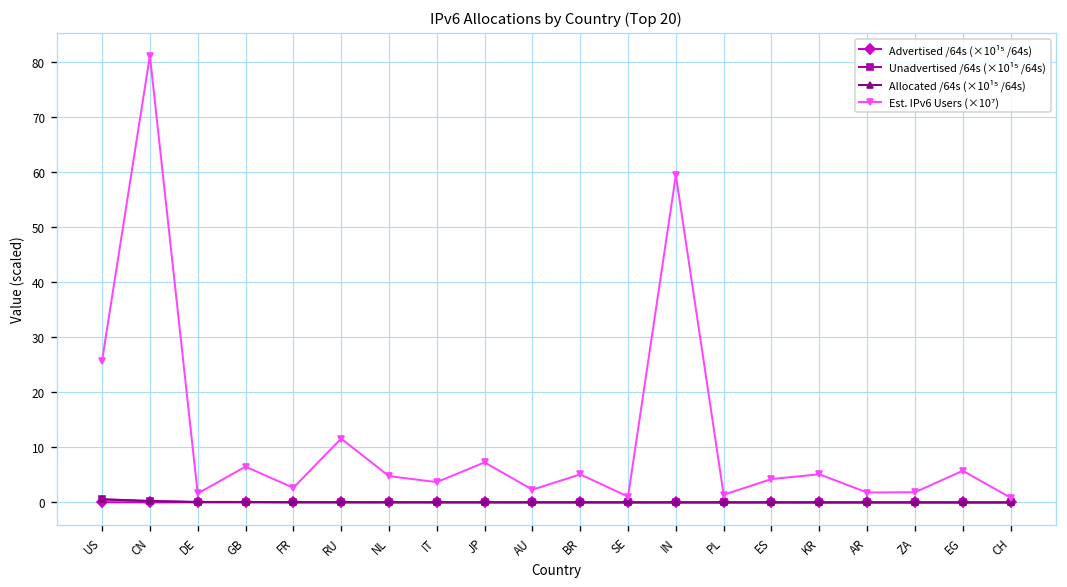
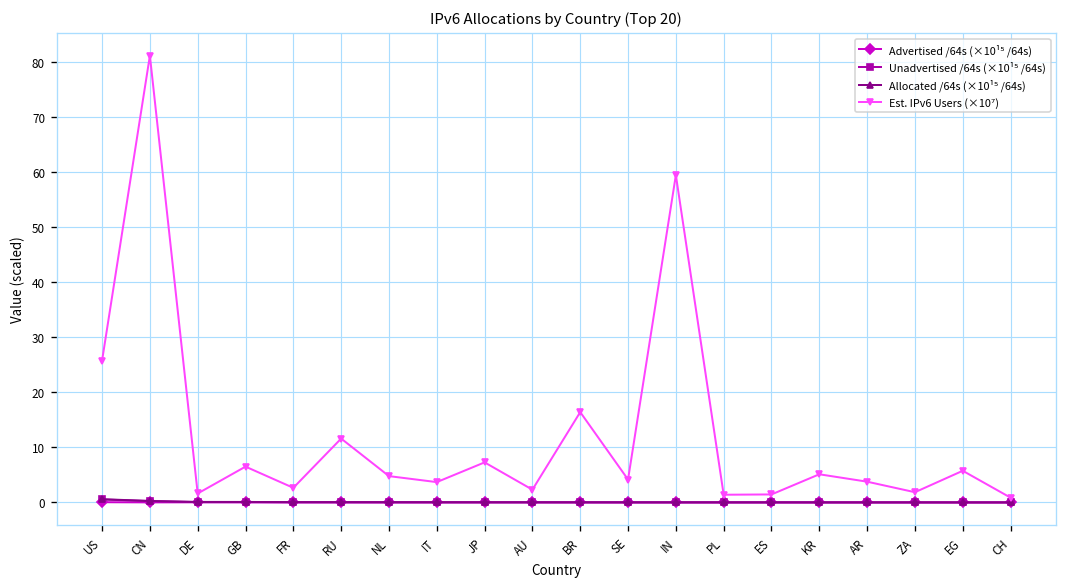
  {
    "Est. IPv6 Users (×10⁷)": {
      "US": 26,
      "CN": 81,
      "DE": 2,
      "GB": 7,
      "FR": 3,
      "RU": 12,
      "NL": 5,
      "IT": 4,
      "JP": 7,
      "AU": 2,
-     "BR": 5,
-     "SE": 1,
+     "BR": 16,
+     "SE": 4,
      "IN": 59,
      "PL": 1,
-     "ES": 4,
+     "ES": 1,
      "KR": 5,
-     "AR": 2,
+     "AR": 4,
      "ZA": 2,
      "EG": 6,
      "CH": 1
    }
  }
